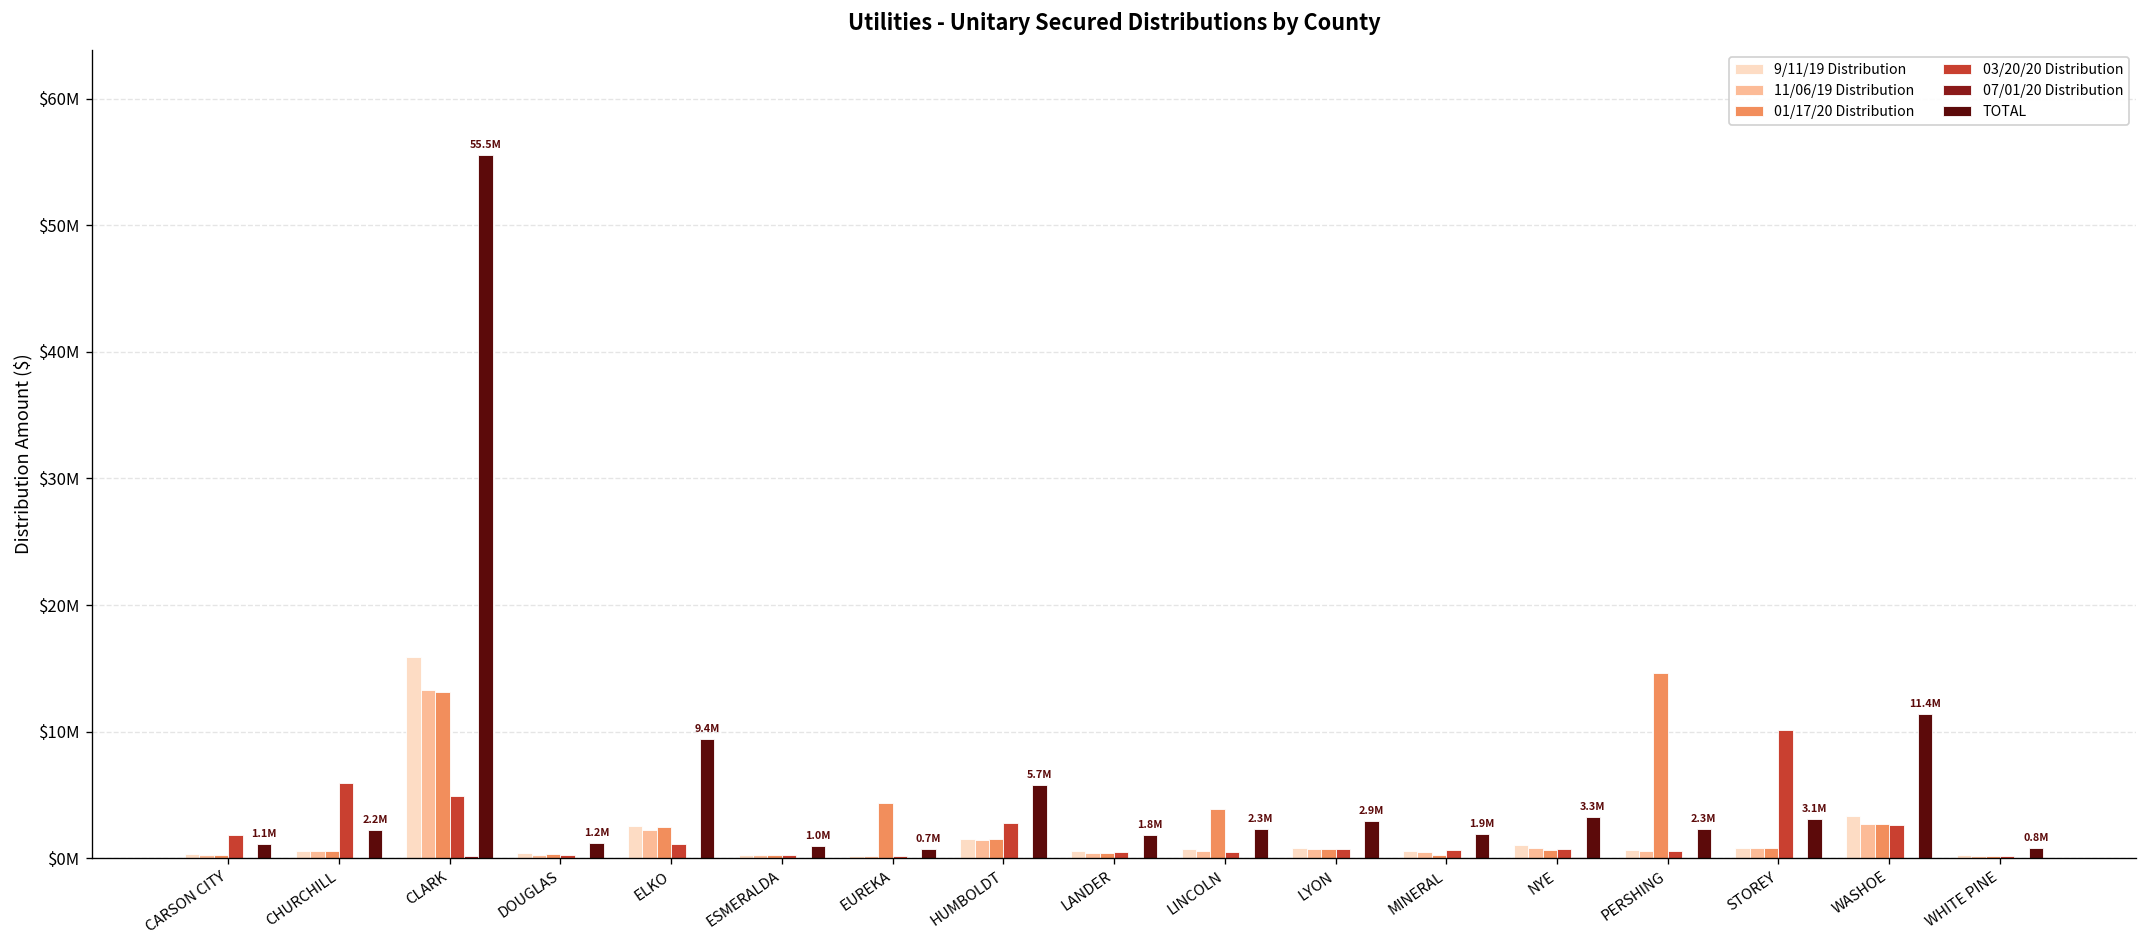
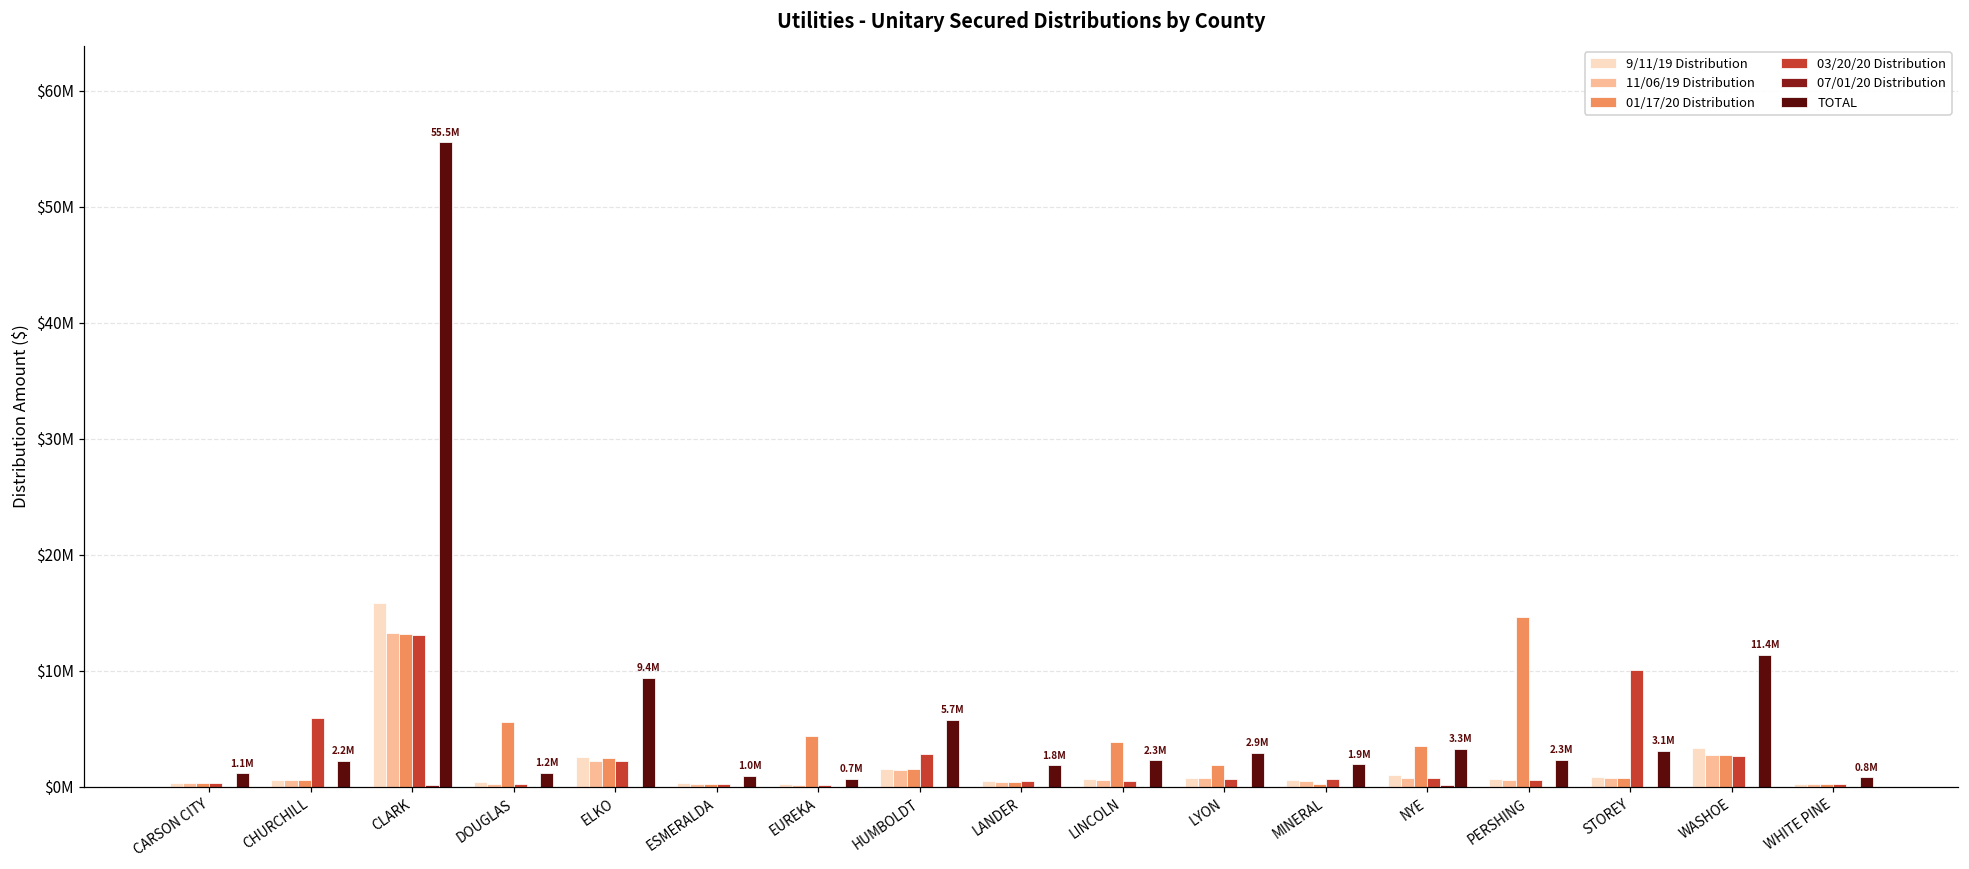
  {
    "01/17/20 Distribution": {
      "CARSON CITY": "$300000",
      "CHURCHILL": "$500000",
      "CLARK": "$13100000",
-     "DOUGLAS": "$300000",
+     "DOUGLAS": "$5600000",
      "ELKO": "$2500000",
      "EUREKA": "$4400000",
      "HUMBOLDT": "$1500000",
      "LANDER": "$400000",
      "LINCOLN": "$3900000",
-     "LYON": "$700000",
+     "LYON": "$1800000",
      "MINERAL": "$300000",
-     "NYE": "$700000",
+     "NYE": "$3500000",
      "PERSHING": "$14600000",
      "STOREY": "$800000",
      "WASHOE": "$2700000"
    },
    "03/20/20 Distribution": {
-     "CARSON CITY": "$1800000",
+     "CARSON CITY": "$300000",
      "CHURCHILL": "$5900000",
-     "CLARK": "$4900000",
-     "ELKO": "$1100000",
+     "CLARK": "$13100000",
+     "ELKO": "$2200000",
      "HUMBOLDT": "$2800000",
      "LANDER": "$500000",
      "LINCOLN": "$500000",
      "LYON": "$700000",
      "MINERAL": "$600000",
      "NYE": "$700000",
      "PERSHING": "$600000",
      "STOREY": "$10100000",
      "WASHOE": "$2600000"
    }
  }
